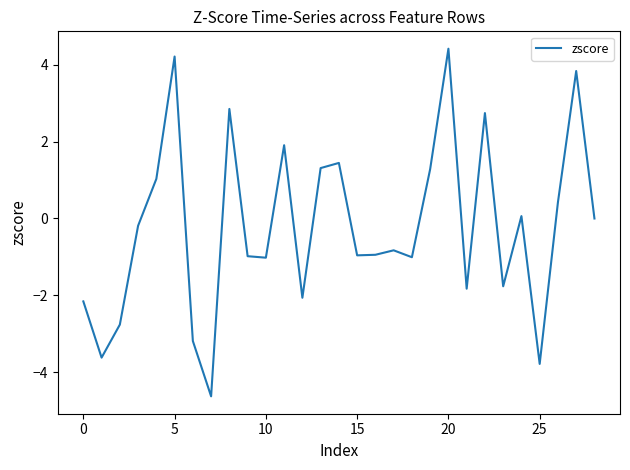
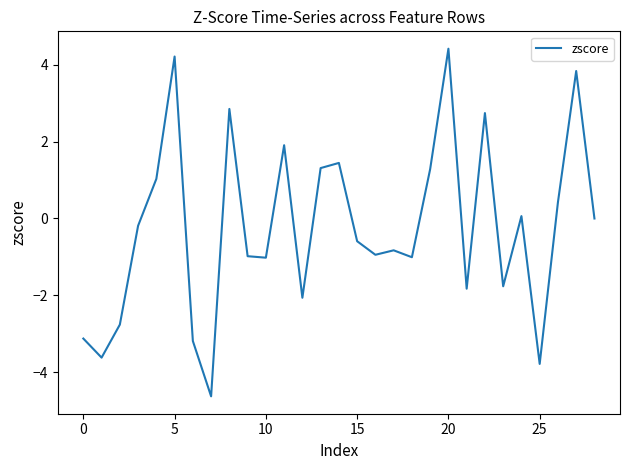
  {
-   "0": -2.2,
+   "0": -3.1,
    "5": 4.2,
    "10": -1.0,
-   "15": -1.0,
+   "15": -0.6,
    "20": 4.4,
    "25": -3.8
  }
